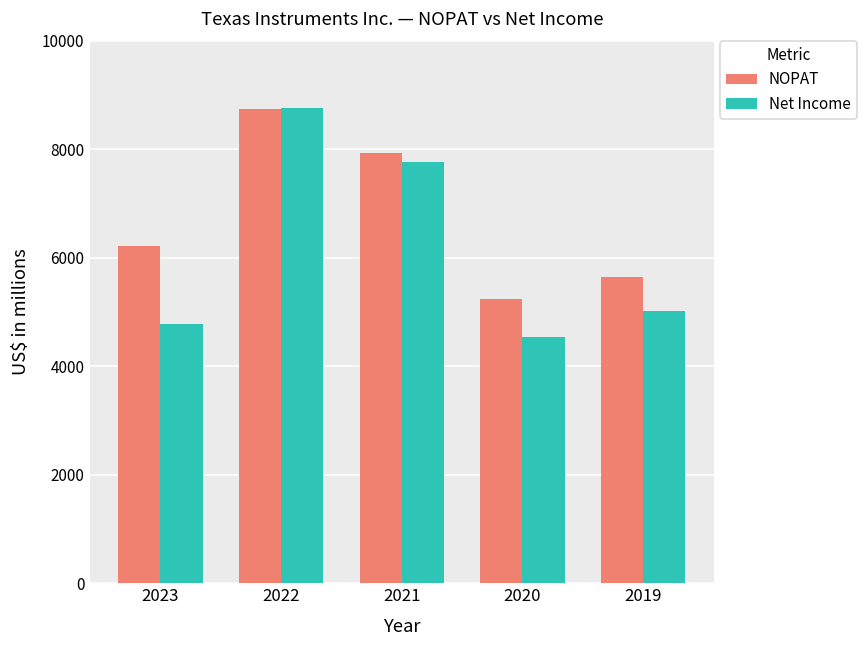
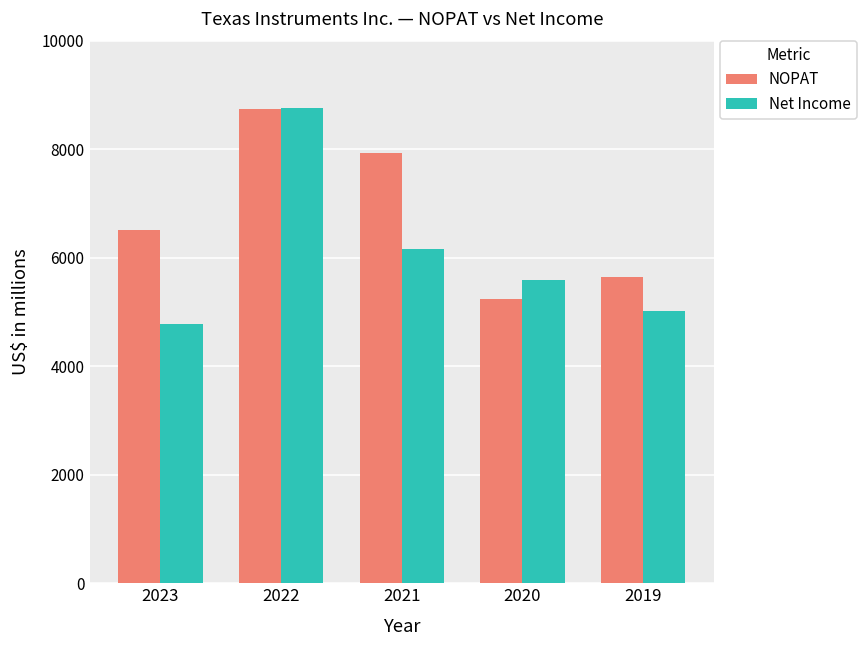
  {
    "NOPAT": {
-     "2023": 6200,
+     "2023": 6500,
      "2022": 8700,
      "2021": 7900,
      "2020": 5200,
      "2019": 5600
    },
    "Net Income": {
      "2023": 4800,
      "2022": 8700,
-     "2021": 7800,
-     "2020": 4500,
+     "2021": 6200,
+     "2020": 5600,
      "2019": 5000
    }
  }
